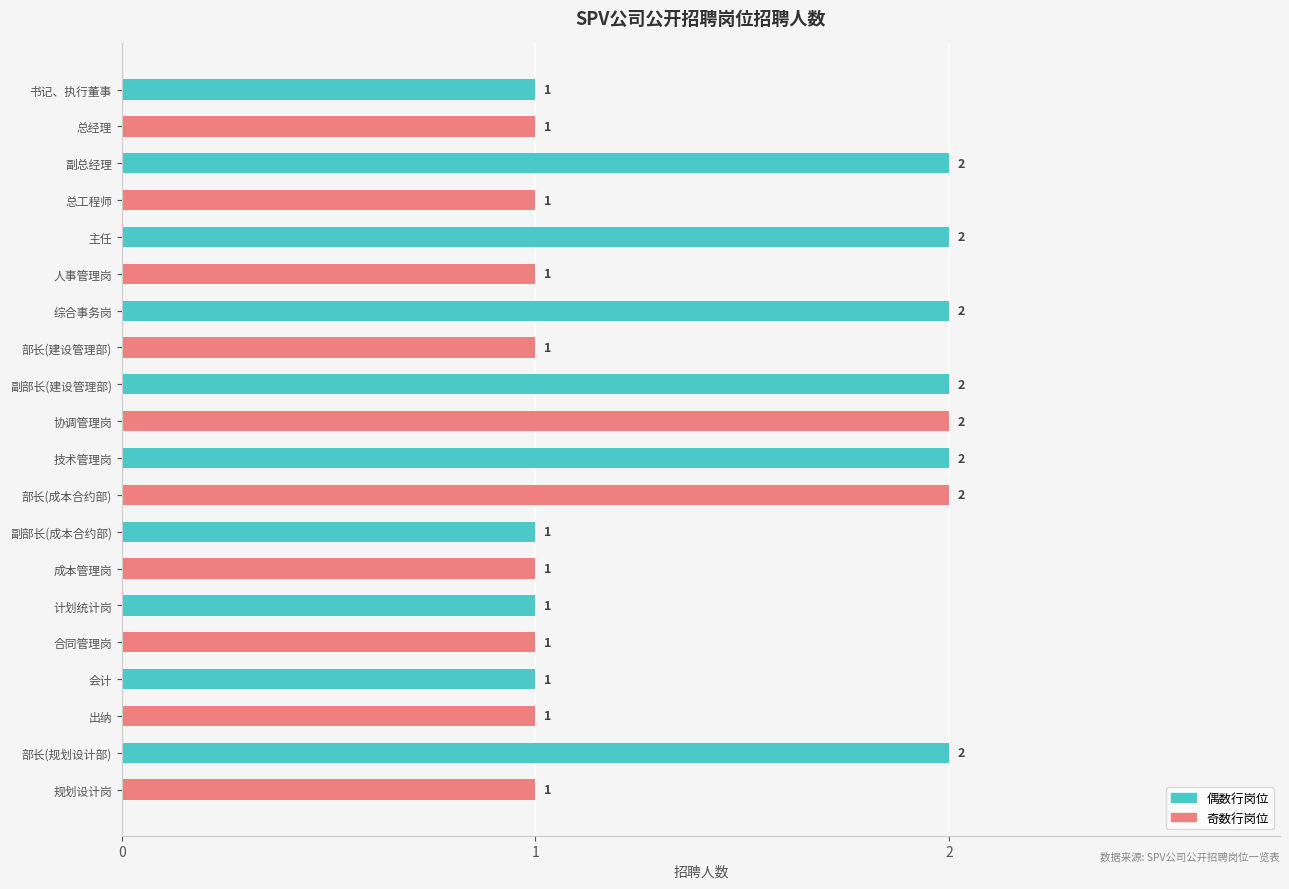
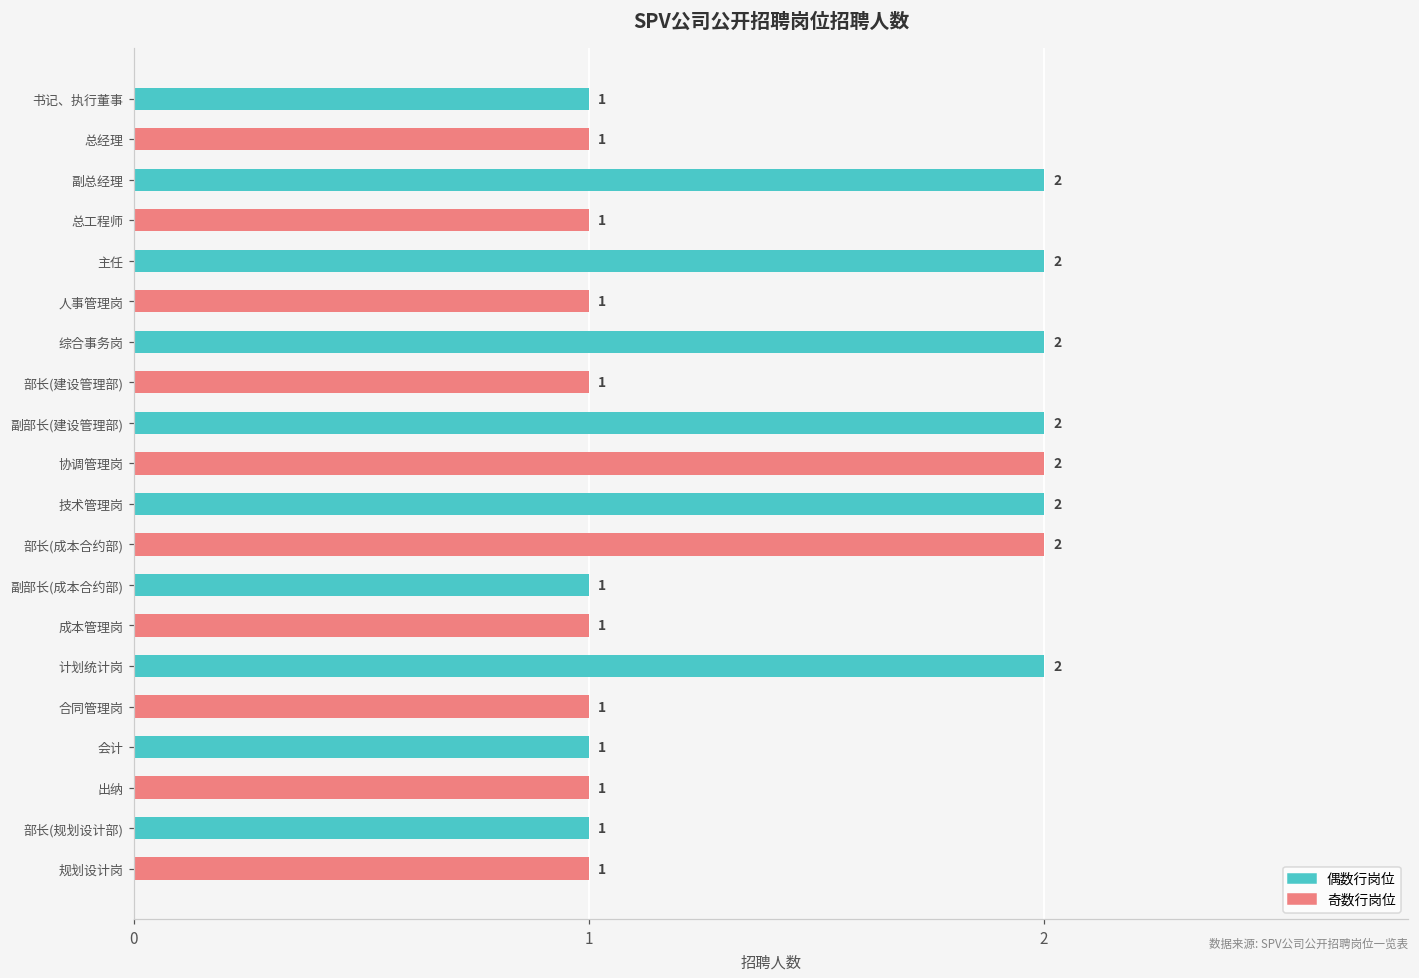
  {
    "书记、执行董事": 1,
    "总经理": 1,
    "副总经理": 2,
    "总工程师": 1,
    "主任": 2,
    "人事管理岗": 1,
    "综合事务岗": 2,
    "部长(建设管理部)": 1,
    "副部长(建设管理部)": 2,
    "协调管理岗": 2,
    "技术管理岗": 2,
    "部长(成本合约部)": 2,
    "副部长(成本合约部)": 1,
    "成本管理岗": 1,
-   "计划统计岗": 1,
+   "计划统计岗": 2,
    "合同管理岗": 1,
    "会计": 1,
    "出纳": 1,
-   "部长(规划设计部)": 2,
+   "部长(规划设计部)": 1,
    "规划设计岗": 1
  }
